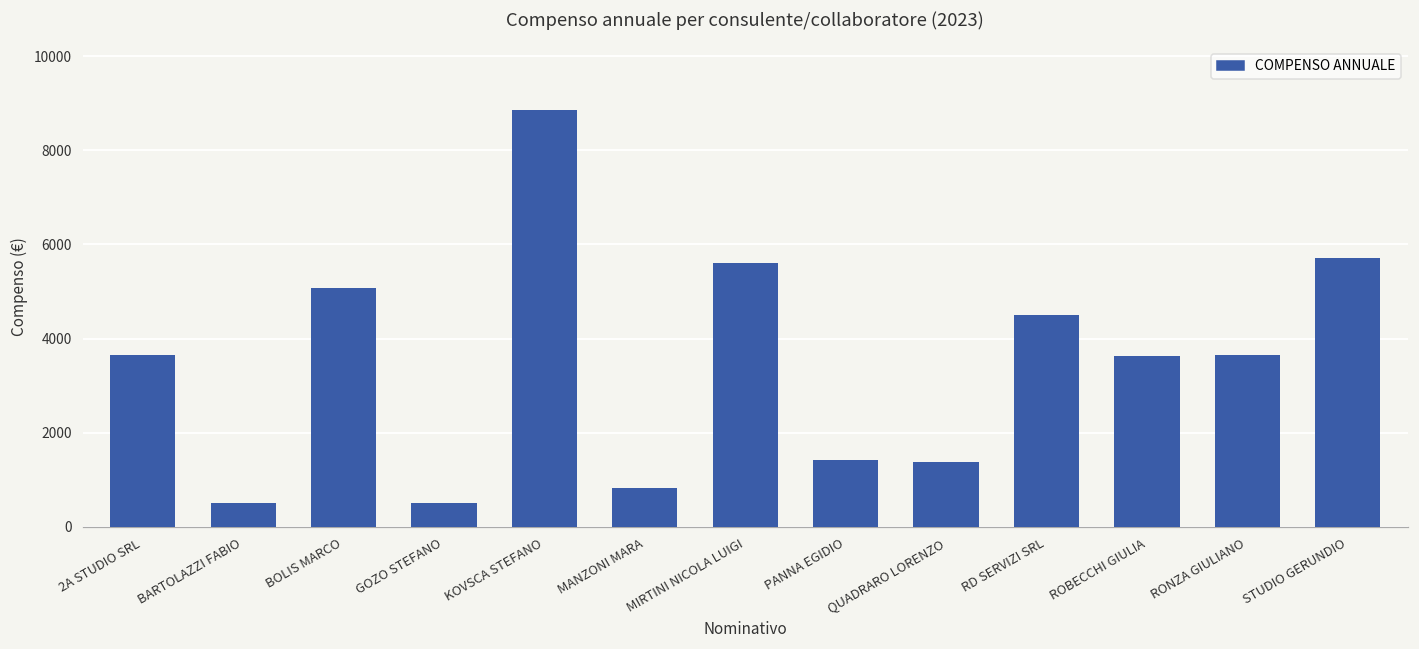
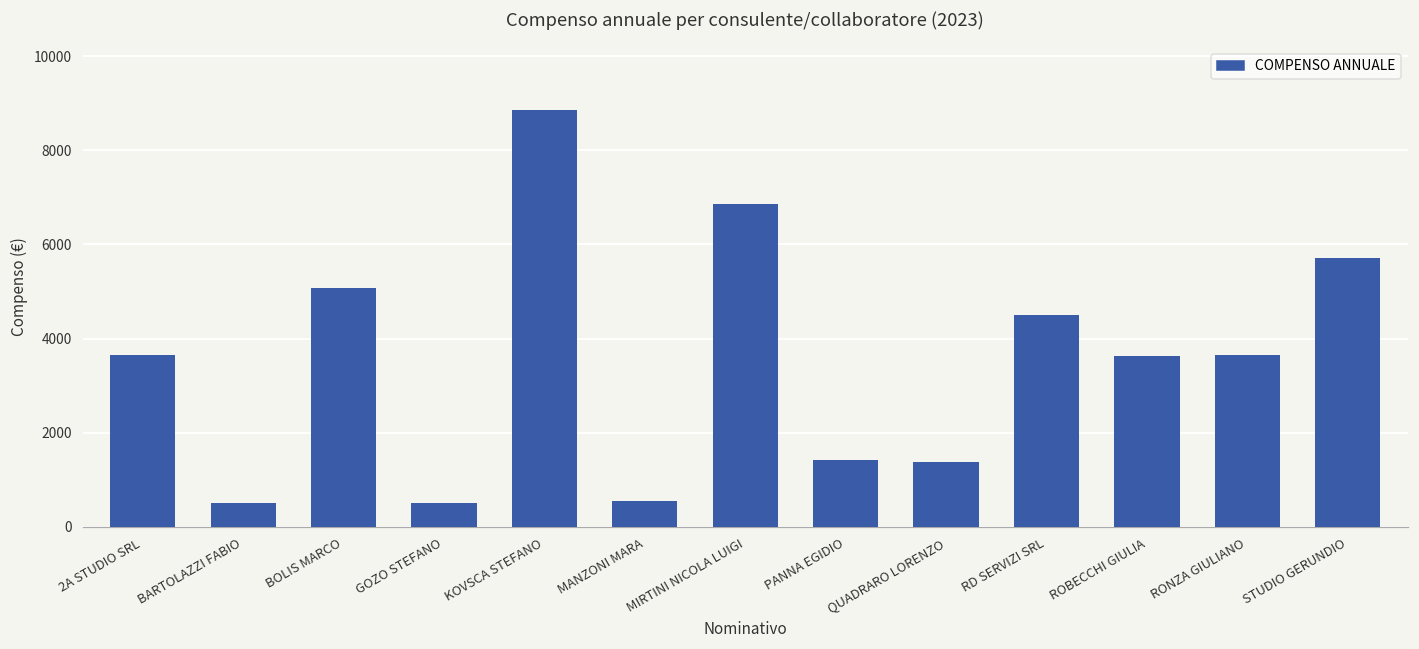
  {
    "2A STUDIO SRL": 3700,
    "BARTOLAZZI FABIO": 500,
    "BOLIS MARCO": 5100,
    "GOZO STEFANO": 500,
    "KOVSCA STEFANO": 8900,
-   "MANZONI MARA": 800,
-   "MIRTINI NICOLA LUIGI": 5600,
+   "MANZONI MARA": 500,
+   "MIRTINI NICOLA LUIGI": 6900,
    "PANNA EGIDIO": 1400,
    "QUADRARO LORENZO": 1400,
    "RD SERVIZI SRL": 4500,
    "ROBECCHI GIULIA": 3600,
    "RONZA GIULIANO": 3700,
    "STUDIO GERUNDIO": 5700
  }
